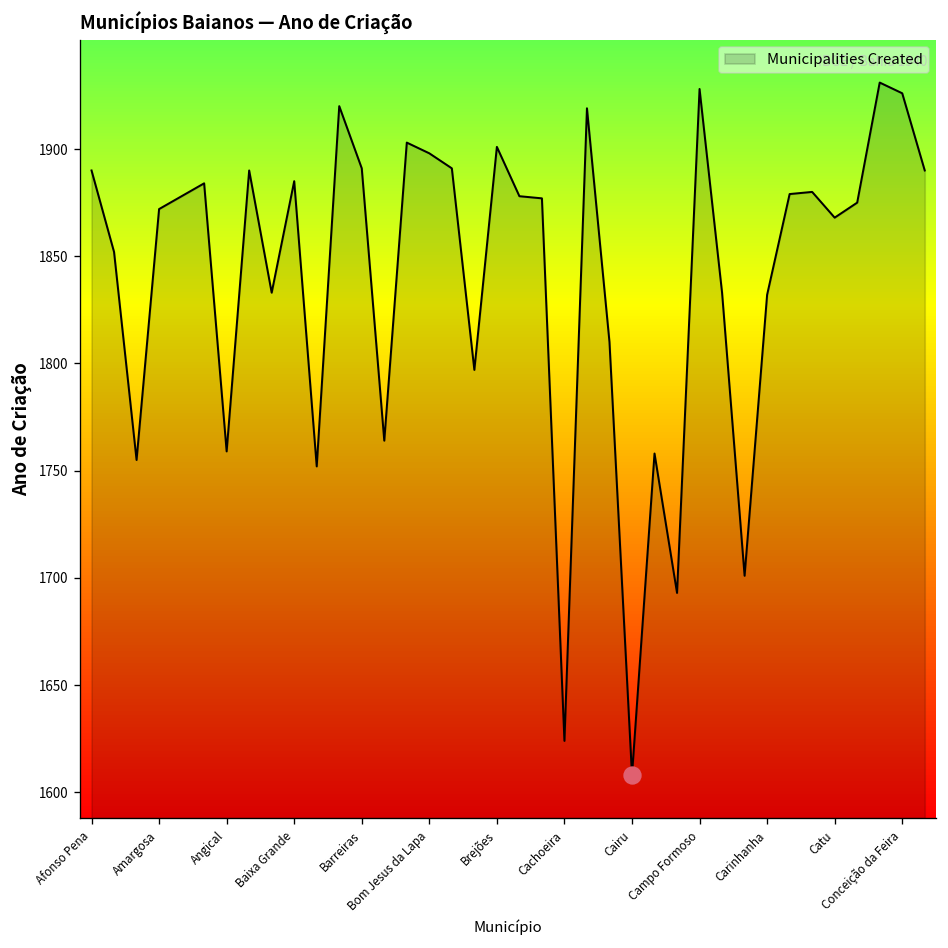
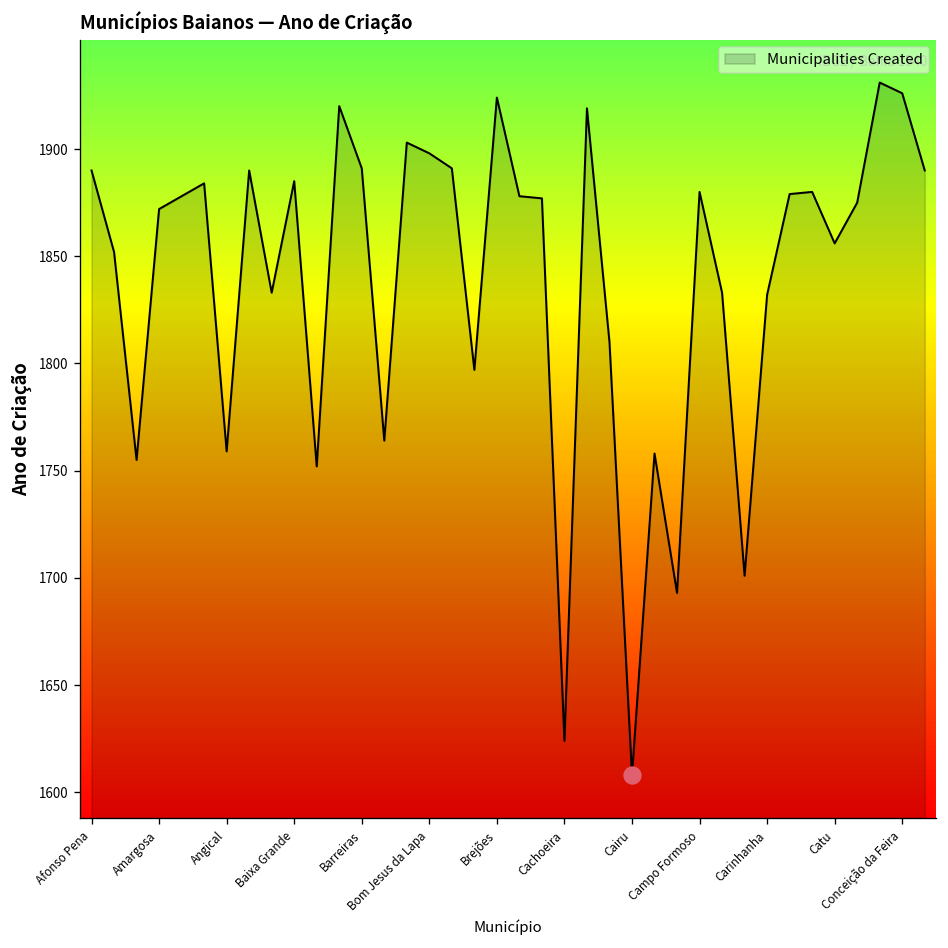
  {
    "Municipalities Created": {
      "Afonso Pena": 1890,
      "Amargosa": 1872,
      "Angical": 1759,
      "Baixa Grande": 1885,
      "Barreiras": 1891,
      "Bom Jesus da Lapa": 1898,
-     "Brejões": 1901,
+     "Brejões": 1924,
      "Cachoeira": 1624,
-     "Campo Formoso": 1928,
+     "Campo Formoso": 1880,
      "Carinhanha": 1832,
-     "Catu": 1868,
+     "Catu": 1856,
      "Conceição da Feira": 1926
    }
  }
